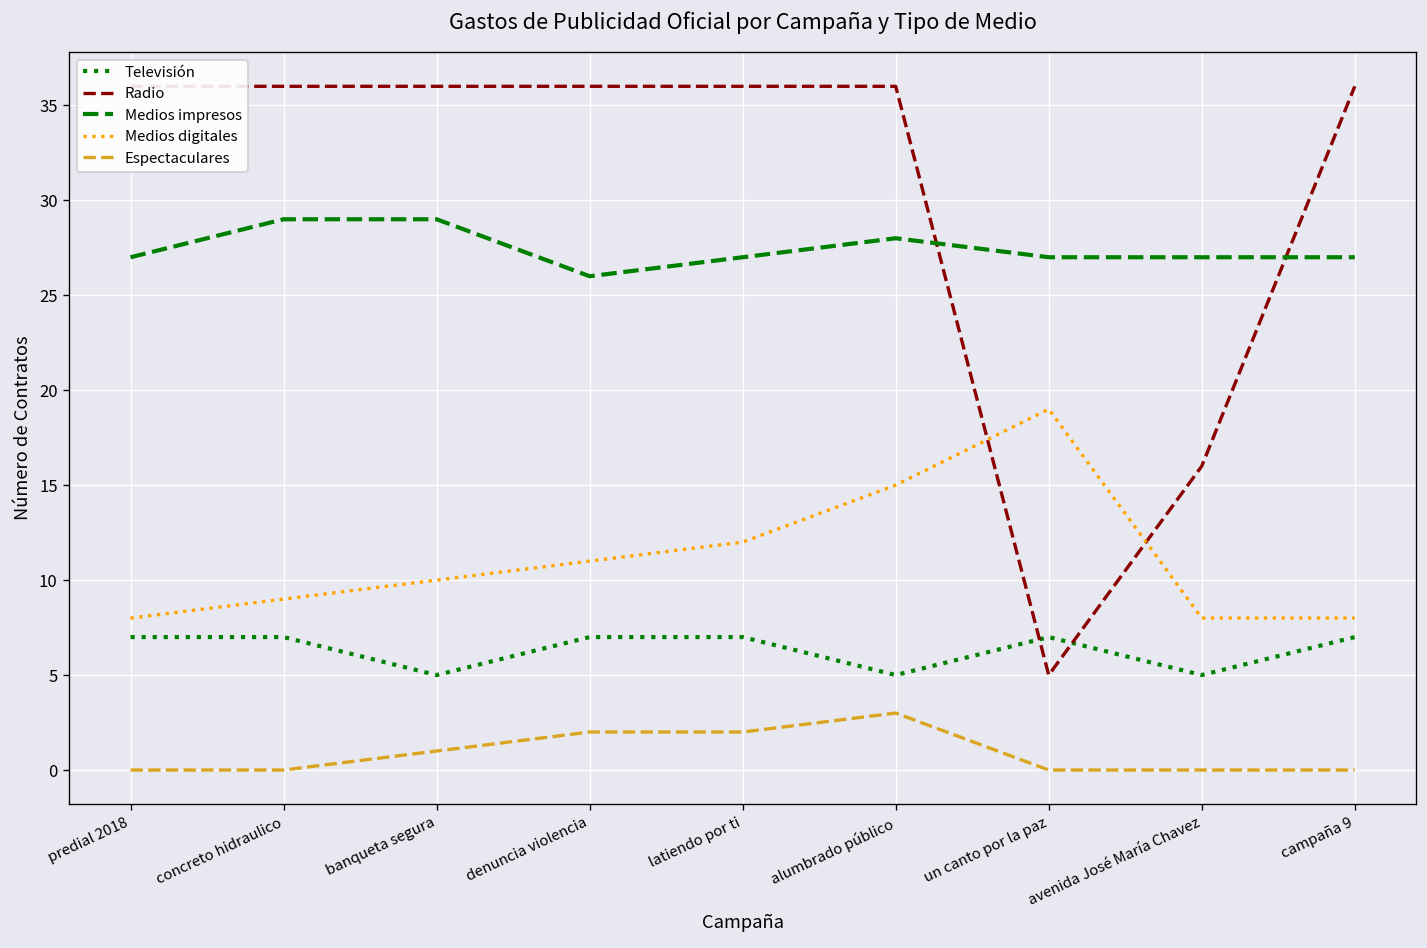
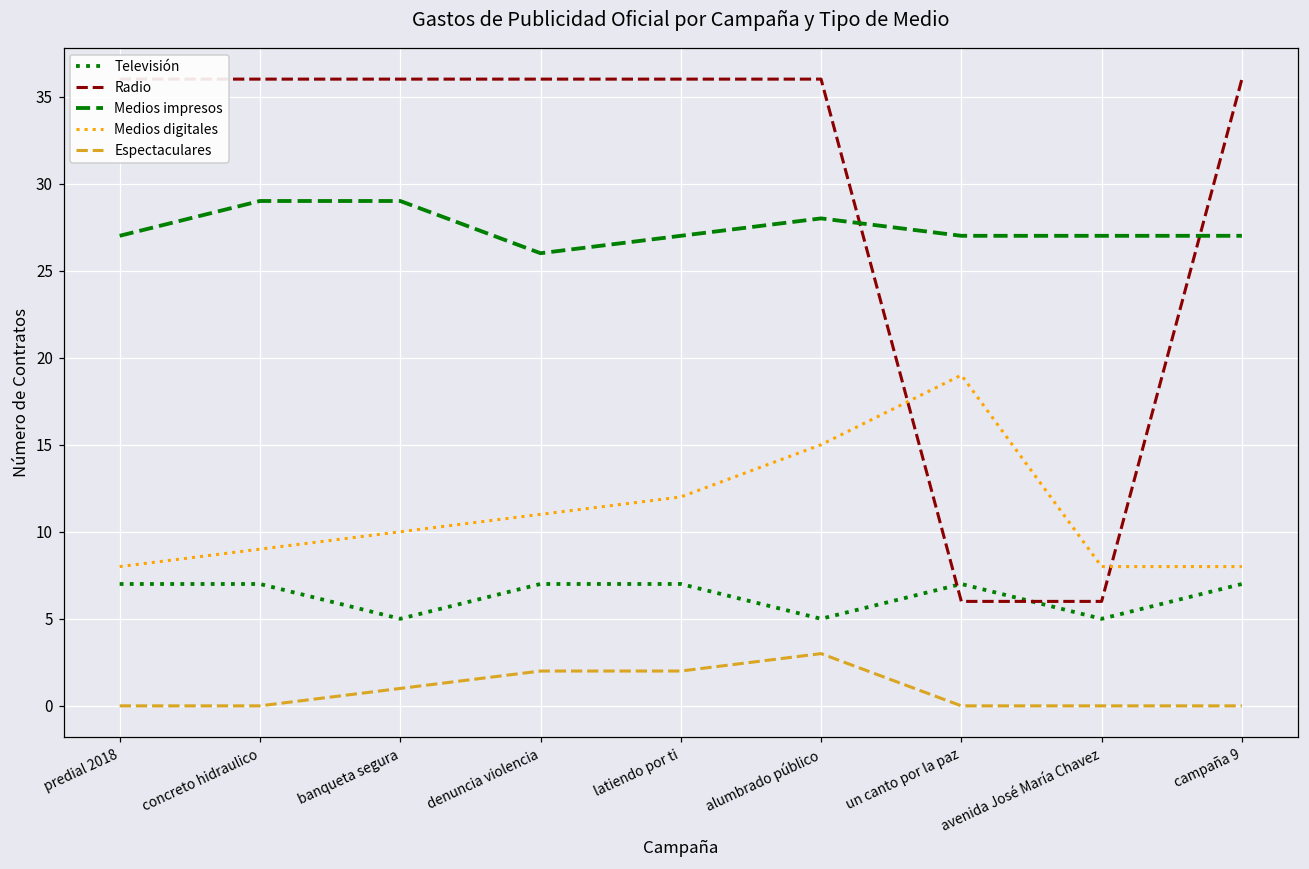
  {
    "Radio": {
      "concreto hidraulico": 36,
      "banqueta segura": 36,
      "denuncia violencia": 36,
      "latiendo por ti": 36,
      "alumbrado público": 36,
-     "un canto por la paz": 5,
-     "avenida José María Chavez": 16,
+     "un canto por la paz": 6,
+     "avenida José María Chavez": 6,
      "campaña 9": 36
    }
  }
